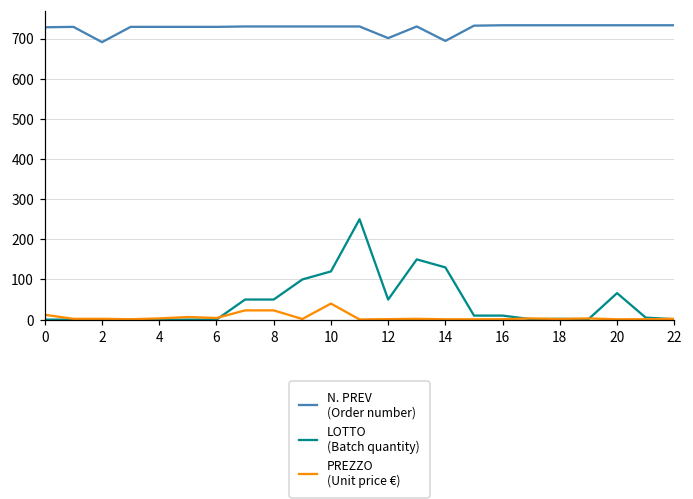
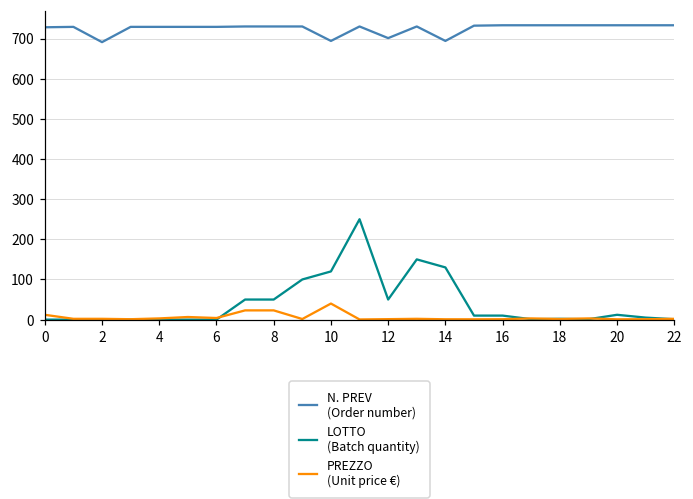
  {
    "N. PREV (Order number)": {
      "0": 730,
      "2": 690,
      "4": 730,
      "6": 730,
      "8": 730,
-     "10": 730,
+     "10": 690,
      "12": 700,
      "14": 690,
      "16": 730,
      "18": 730,
      "20": 730,
      "22": 730
    },
    "LOTTO (Batch quantity)": {
      "0": 0,
      "8": 50,
      "10": 120,
      "12": 50,
      "14": 130,
      "16": 10,
-     "20": 70
+     "20": 10
    },
    "PREZZO (Unit price €)": {
      "0": 10,
      "8": 20,
      "10": 40,
      "12": 0,
      "14": 0,
      "16": 0,
      "20": 0
    }
  }
